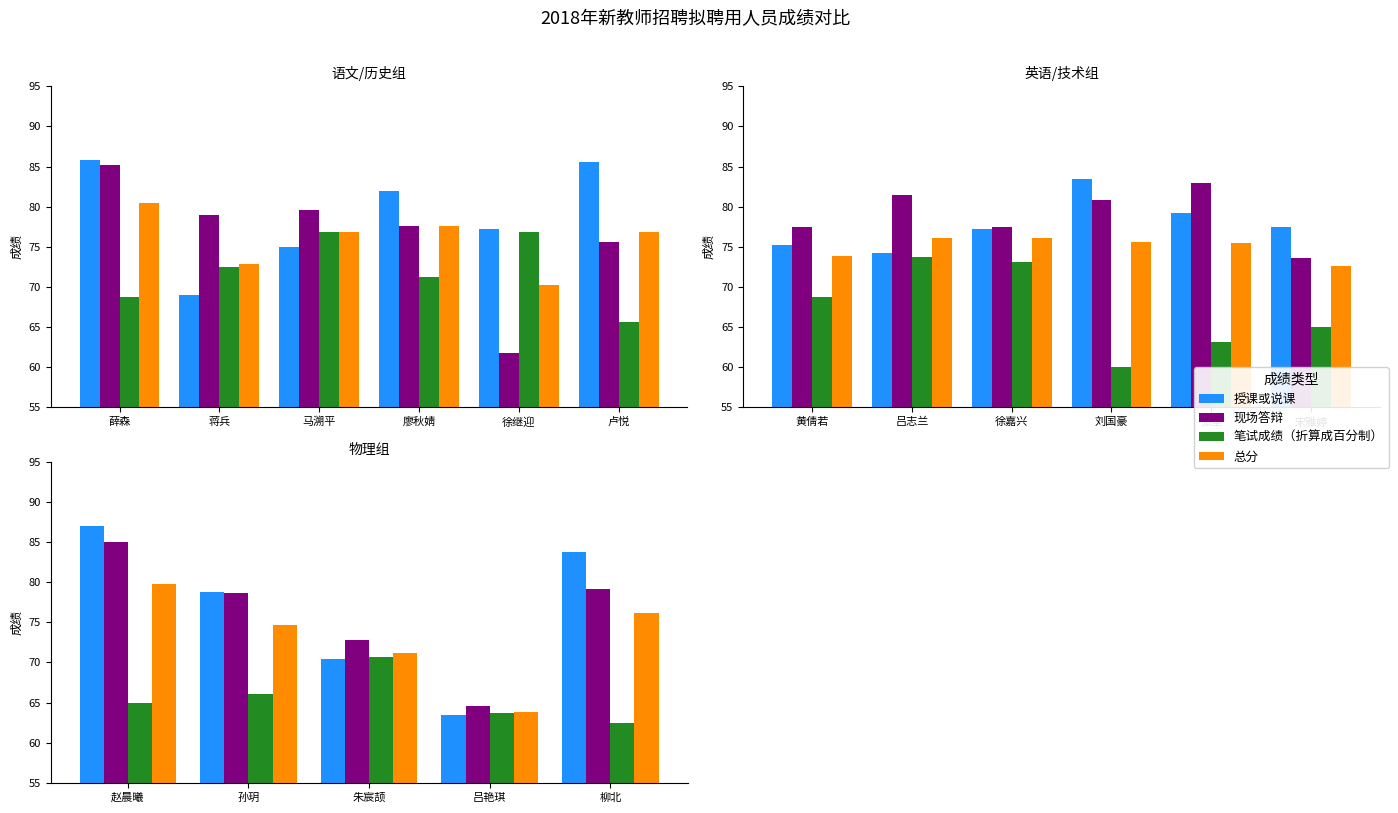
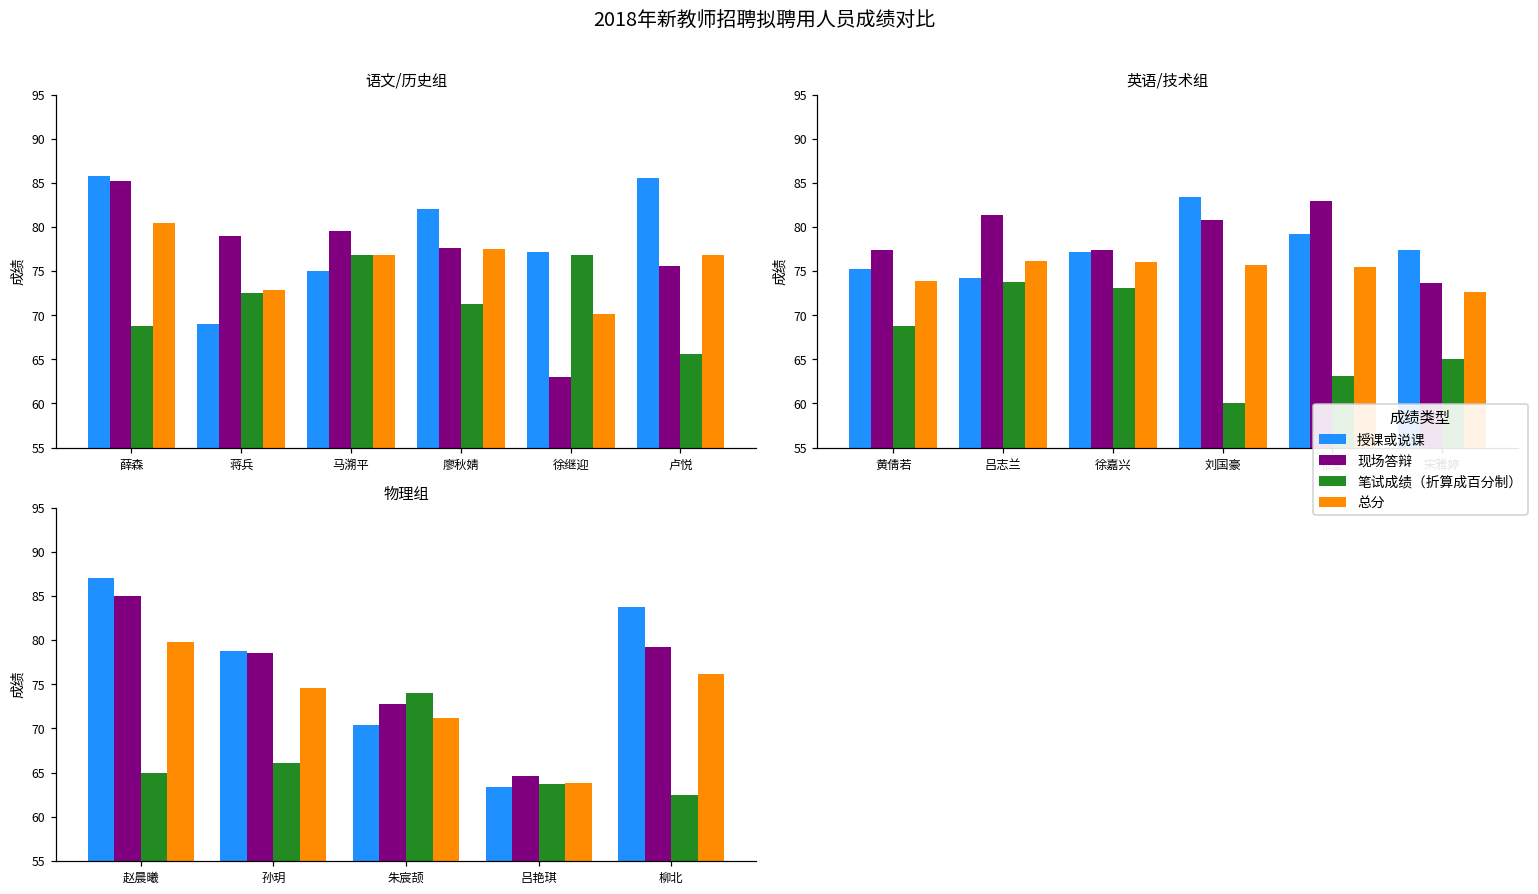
  {
    "语文/历史组": {
      "授课或说课": {
        "薛森": 86,
        "蒋兵": 69,
        "马溯平": 75,
        "廖秋婧": 82,
        "徐继迎": 77,
        "卢悦": 86
      },
      "现场答辩": {
        "薛森": 85,
        "蒋兵": 79,
        "马溯平": 80,
        "廖秋婧": 78,
-       "徐继迎": 62,
+       "徐继迎": 63,
        "卢悦": 76
      },
      "笔试成绩（折算成百分制）": {
        "薛森": 69,
        "蒋兵": 73,
        "马溯平": 77,
        "廖秋婧": 71,
        "徐继迎": 77,
        "卢悦": 66
      },
      "总分": {
        "薛森": 81,
        "蒋兵": 73,
        "马溯平": 77,
        "廖秋婧": 78,
        "徐继迎": 70,
        "卢悦": 77
      }
    },
    "物理组": {
      "授课或说课": {
        "赵晨曦": 87,
        "孙玥": 79,
        "朱宸颉": 70,
        "吕艳琪": 63,
        "柳北": 84
      },
      "现场答辩": {
        "赵晨曦": 85,
        "孙玥": 79,
        "朱宸颉": 73,
        "吕艳琪": 65,
        "柳北": 79
      },
      "笔试成绩（折算成百分制）": {
        "赵晨曦": 65,
        "孙玥": 66,
-       "朱宸颉": 71,
+       "朱宸颉": 74,
        "吕艳琪": 64,
        "柳北": 63
      },
      "总分": {
        "赵晨曦": 80,
        "孙玥": 75,
        "朱宸颉": 71,
        "吕艳琪": 64,
        "柳北": 76
      }
    }
  }
